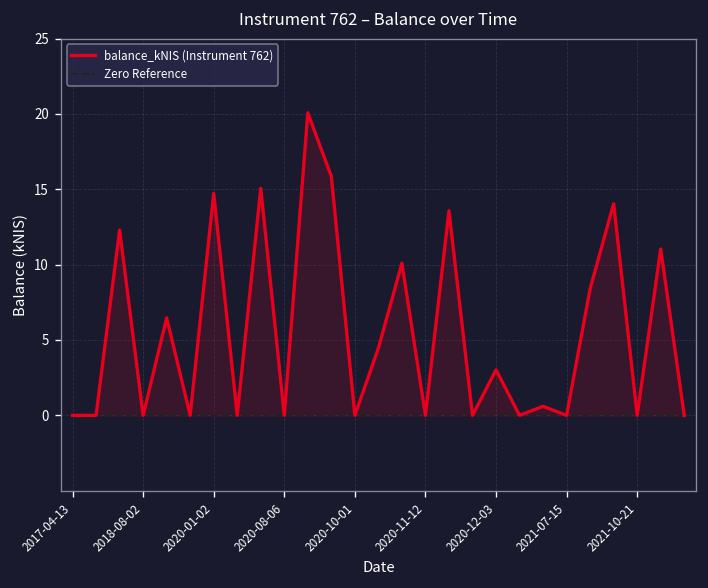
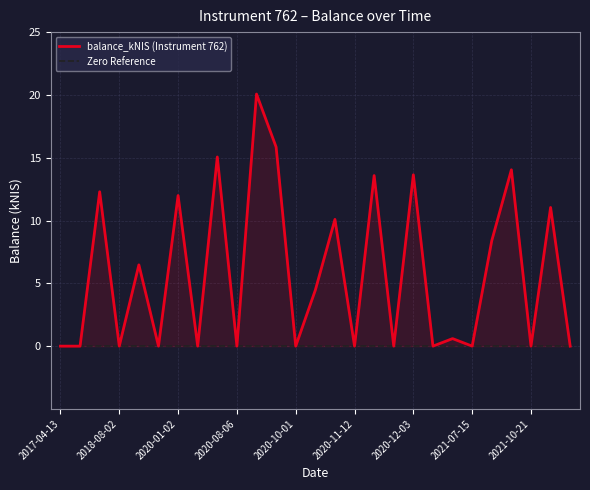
  {
    "balance_kNIS (Instrument 762)": {
-     "2020-01-02": 14.7,
-     "2020-12-03": 3.0
+     "2020-01-02": 12.0,
+     "2020-12-03": 13.6
    },
    "Zero Reference": {
      "2020-01-02": 0.0,
      "2020-12-03": 0.0
    }
  }
